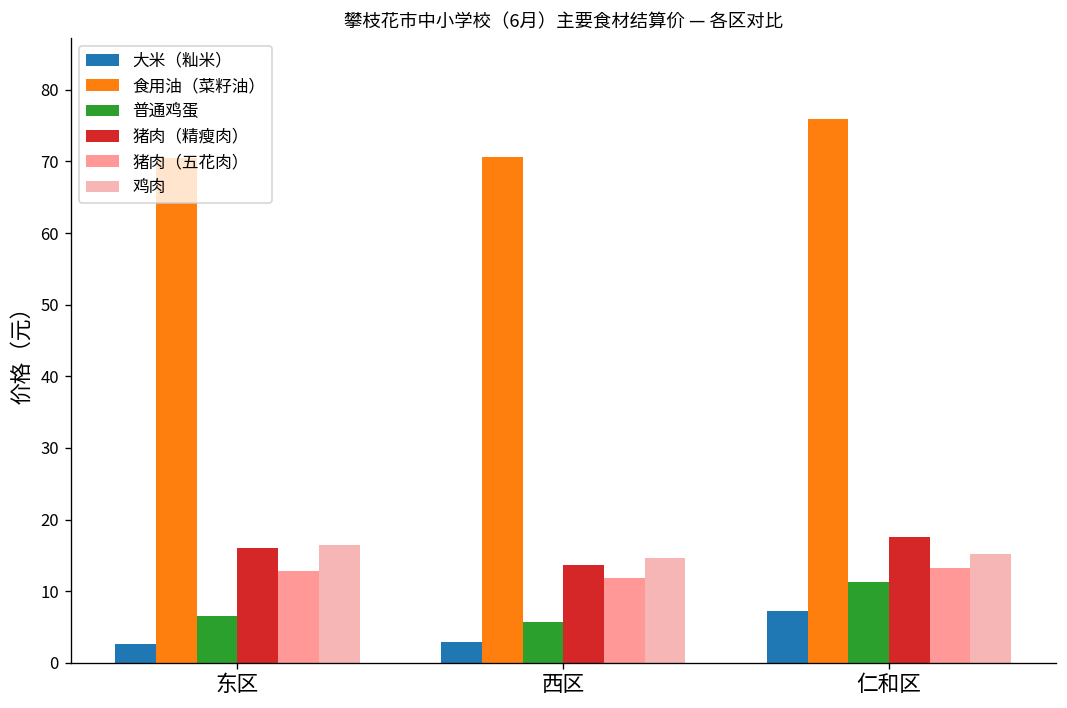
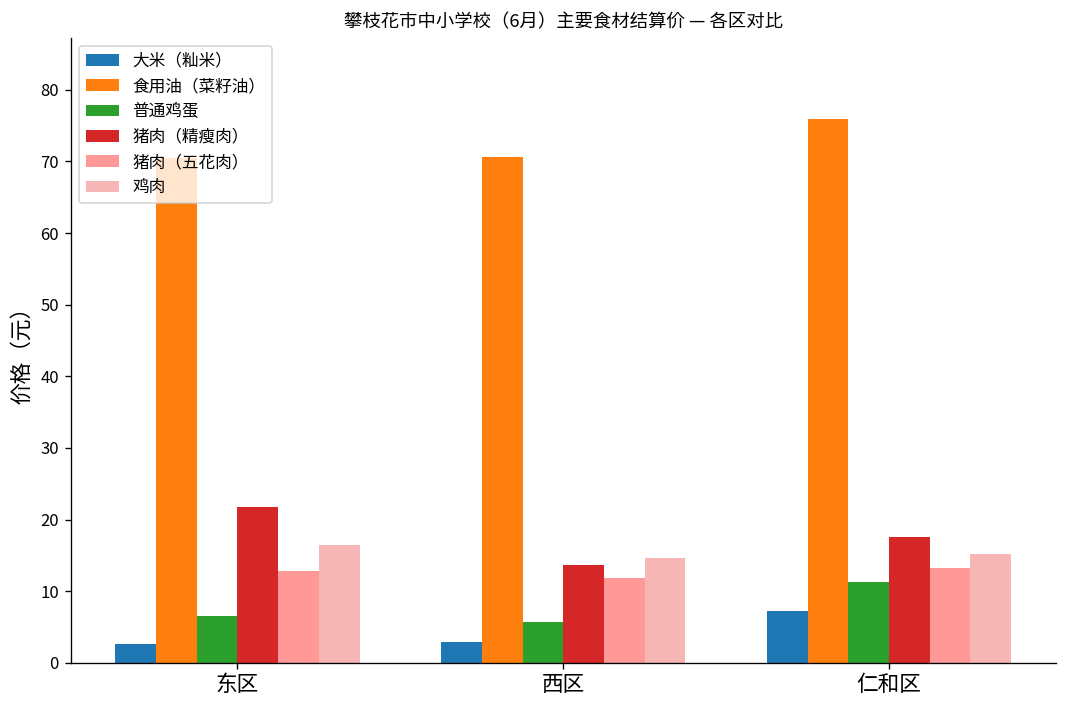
  {
    "大米（籼米）": {
      "东区": 3,
      "西区": 3,
      "仁和区": 7
    },
    "食用油（菜籽油）": {
      "西区": 71,
      "仁和区": 76
    },
    "普通鸡蛋": {
      "东区": 7,
      "西区": 6,
      "仁和区": 11
    },
    "猪肉（精瘦肉）": {
-     "东区": 16,
+     "东区": 22,
      "西区": 14,
      "仁和区": 18
    }
  }
